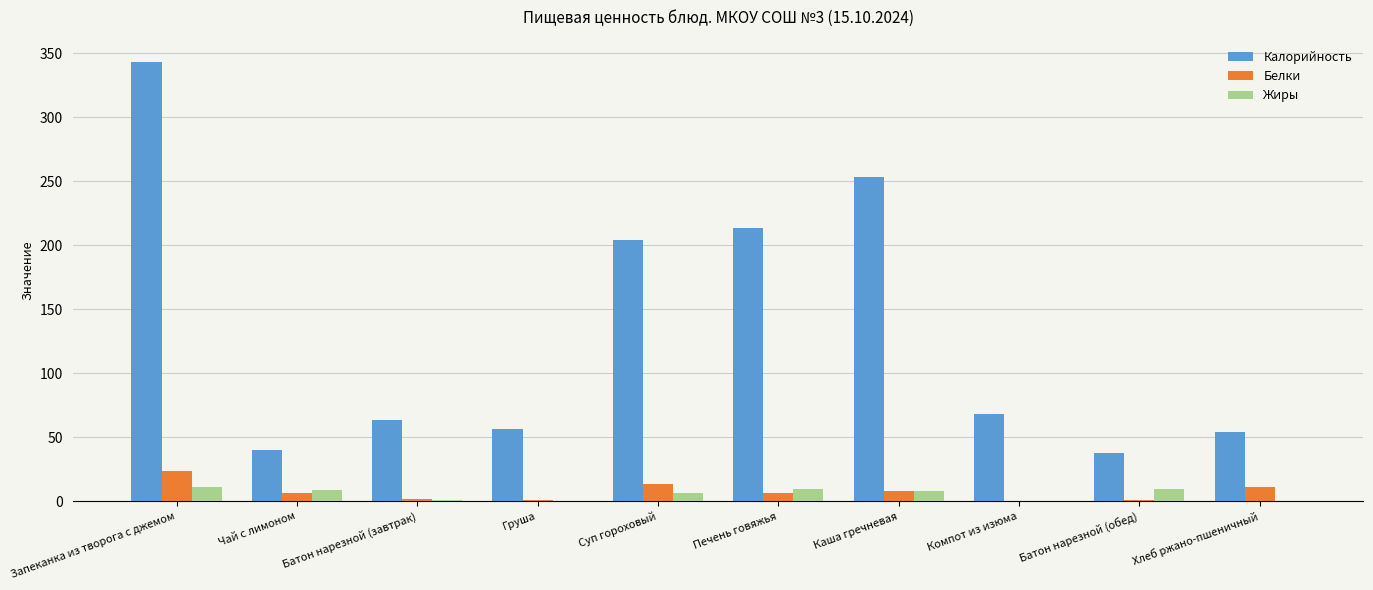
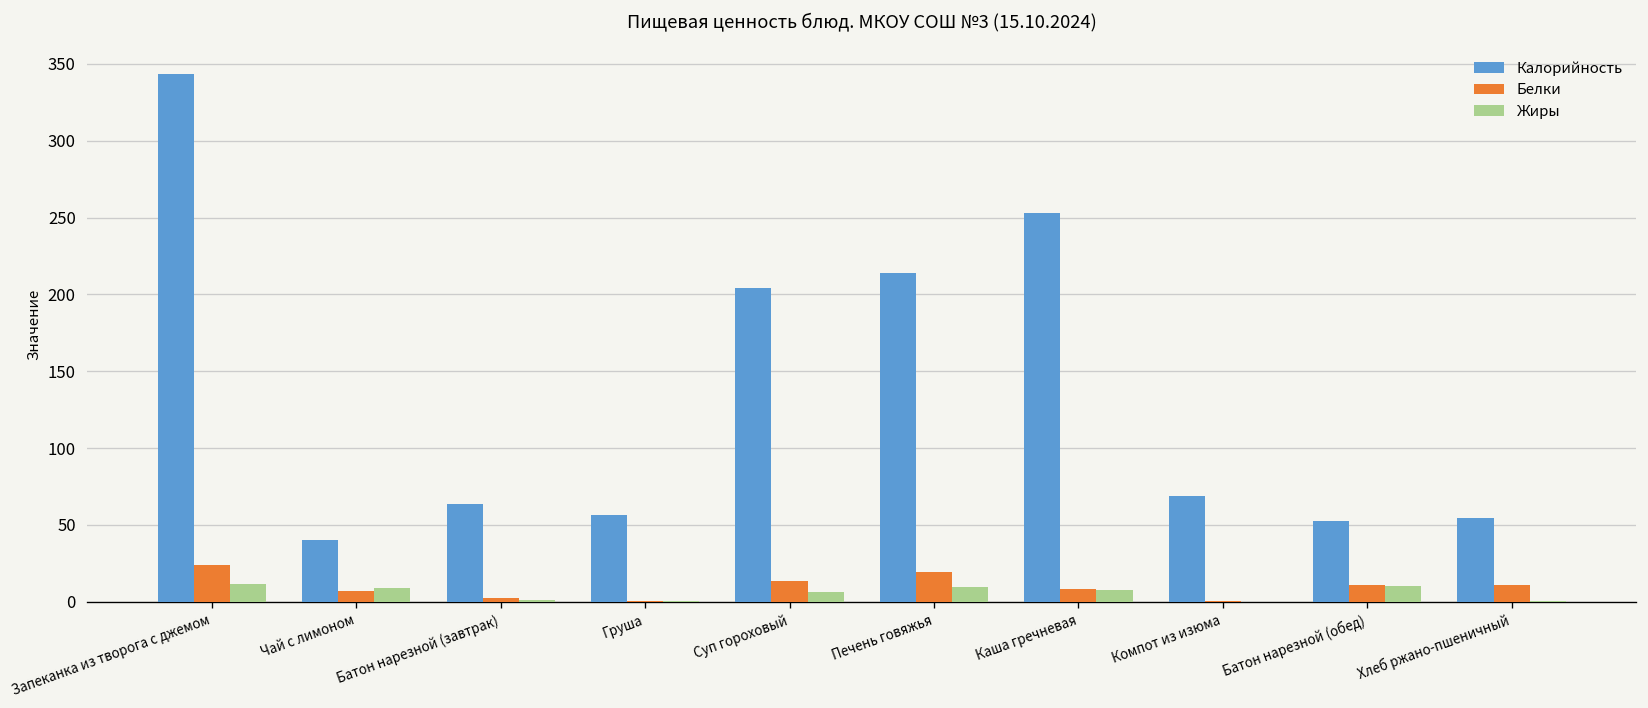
  {
    "Калорийность": {
      "Запеканка из творога с джемом": 343,
      "Чай с лимоном": 40,
      "Батон нарезной (завтрак)": 63,
      "Груша": 56,
      "Суп гороховый": 204,
      "Печень говяжья": 214,
      "Каша гречневая": 253,
      "Компот из изюма": 69,
-     "Батон нарезной (обед)": 38,
+     "Батон нарезной (обед)": 52,
      "Хлеб ржано-пшеничный": 54
    },
    "Белки": {
      "Запеканка из творога с джемом": 24,
      "Чай с лимоном": 7,
      "Батон нарезной (завтрак)": 2,
      "Суп гороховый": 13,
-     "Печень говяжья": 7,
+     "Печень говяжья": 20,
      "Каша гречневая": 9,
-     "Батон нарезной (обед)": 2,
+     "Батон нарезной (обед)": 11,
      "Хлеб ржано-пшеничный": 11
    },
    "Жиры": {
      "Запеканка из творога с джемом": 12,
      "Чай с лимоном": 9,
      "Суп гороховый": 7,
      "Печень говяжья": 9,
      "Каша гречневая": 8,
      "Компот из изюма": 0,
      "Батон нарезной (обед)": 10
    }
  }
